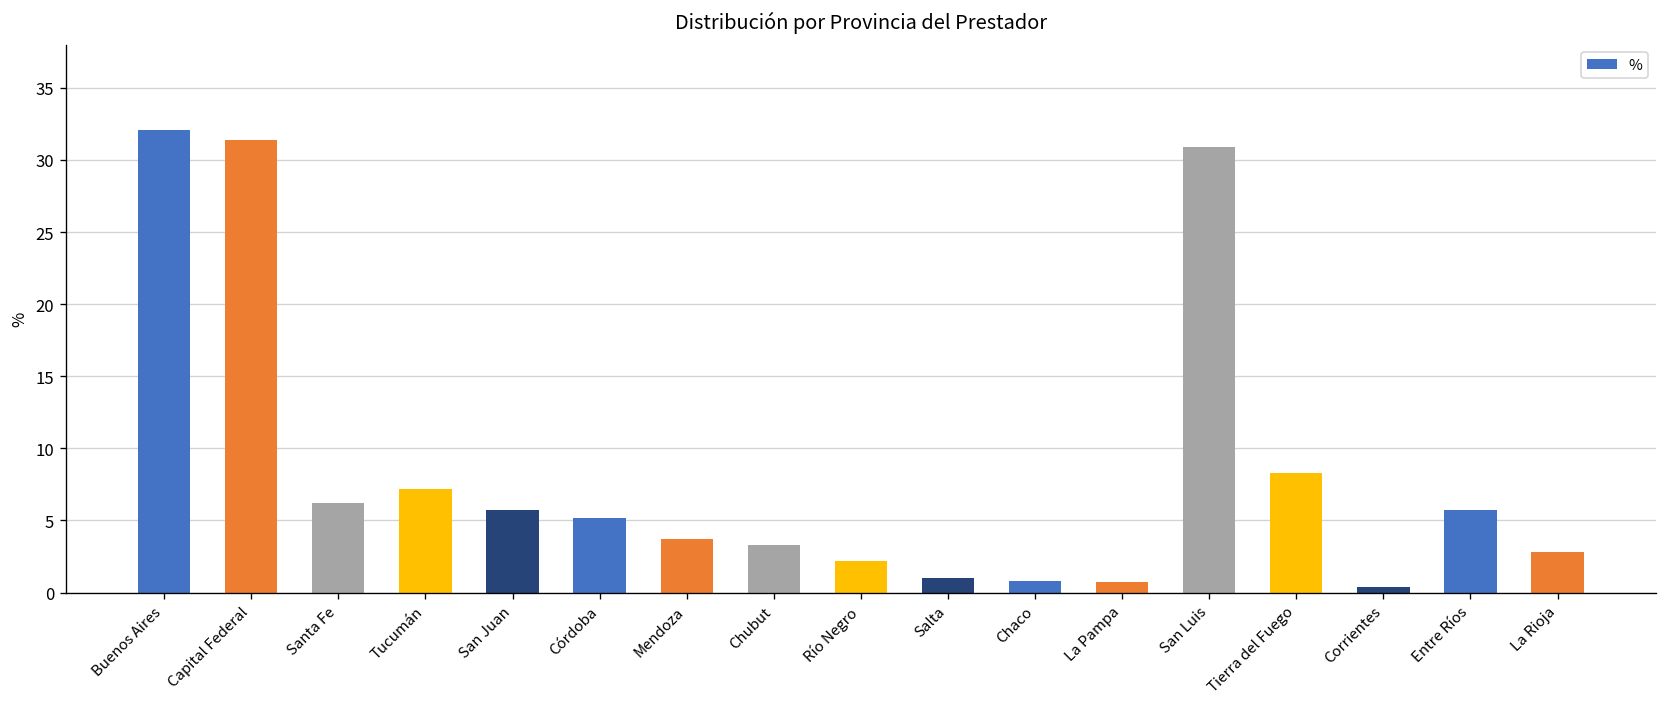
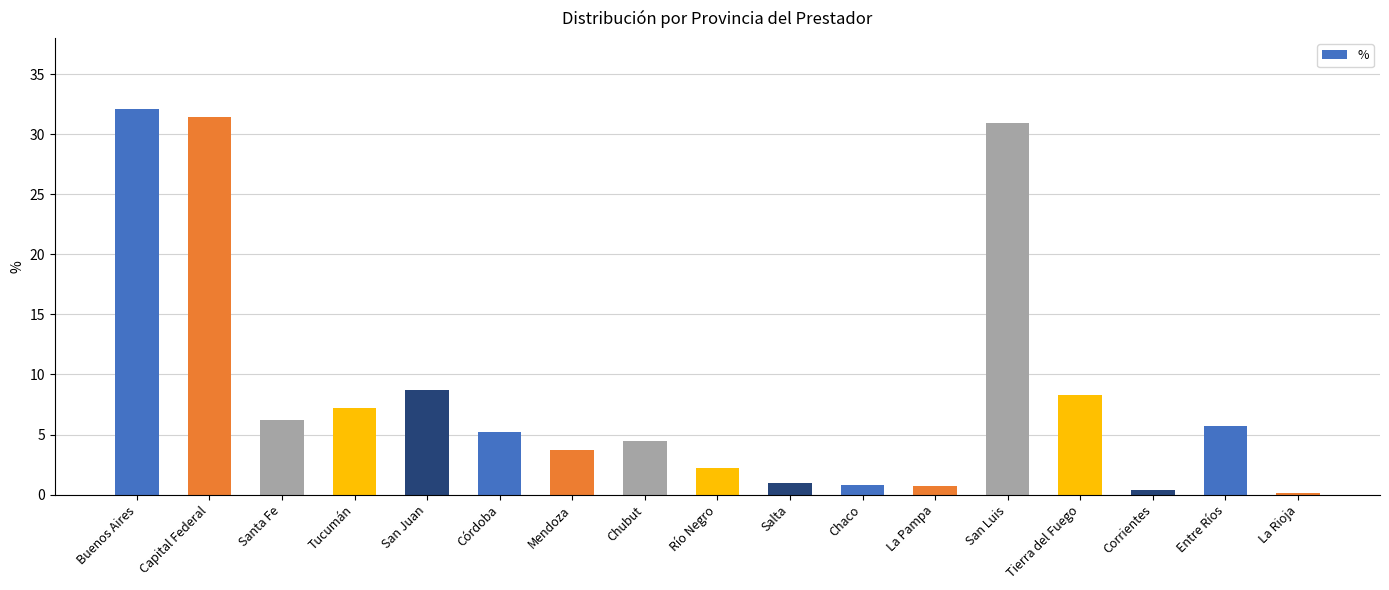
  {
    "Buenos Aires": 32.1,
    "Capital Federal": 31.4,
    "Santa Fe": 6.2,
    "Tucumán": 7.2,
-   "San Juan": 5.7,
+   "San Juan": 8.7,
    "Córdoba": 5.2,
    "Mendoza": 3.7,
-   "Chubut": 3.3,
+   "Chubut": 4.5,
    "Río Negro": 2.2,
    "Salta": 1.0,
    "Chaco": 0.8,
    "La Pampa": 0.7,
    "San Luis": 30.9,
    "Tierra del Fuego": 8.3,
    "Corrientes": 0.4,
    "Entre Ríos": 5.7,
-   "La Rioja": 2.8
+   "La Rioja": 0.1
  }
